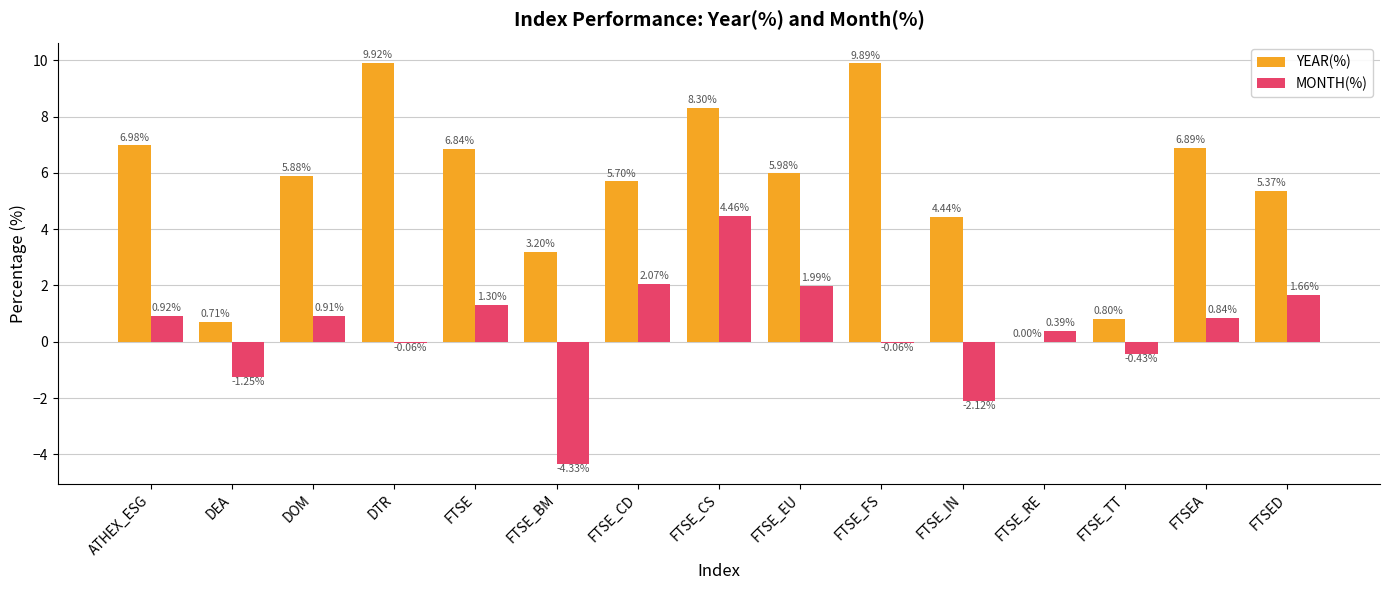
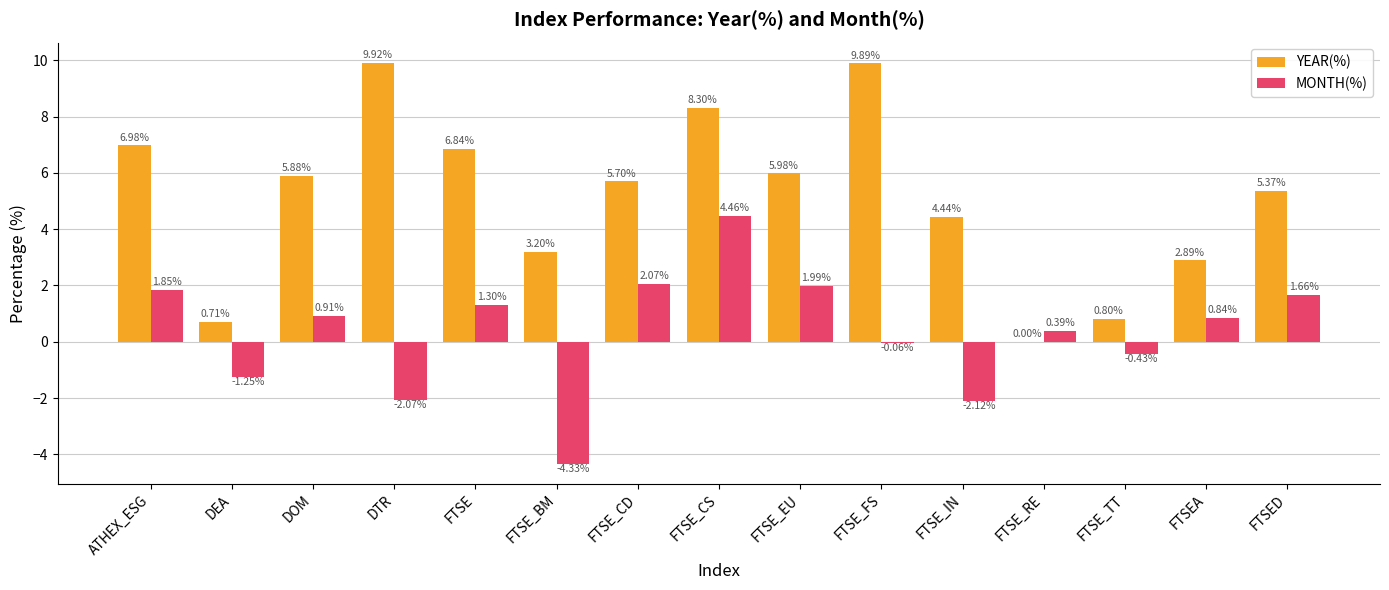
  {
    "YEAR(%)": {
      "ATHEX_ESG": "6.98%",
      "DEA": "0.71%",
      "DOM": "5.88%",
      "DTR": "9.92%",
      "FTSE": "6.84%",
      "FTSE_BM": "3.20%",
      "FTSE_CD": "5.70%",
      "FTSE_CS": "8.30%",
      "FTSE_EU": "5.98%",
      "FTSE_FS": "9.89%",
      "FTSE_IN": "4.44%",
      "FTSE_RE": "0.00%",
      "FTSE_TT": "0.80%",
-     "FTSEA": "6.89%",
+     "FTSEA": "2.89%",
      "FTSED": "5.37%"
    },
    "MONTH(%)": {
-     "ATHEX_ESG": "0.92%",
+     "ATHEX_ESG": "1.85%",
      "DEA": "-1.25%",
      "DOM": "0.91%",
-     "DTR": "-0.06%",
+     "DTR": "-2.07%",
      "FTSE": "1.30%",
      "FTSE_BM": "-4.33%",
      "FTSE_CD": "2.07%",
      "FTSE_CS": "4.46%",
      "FTSE_EU": "1.99%",
      "FTSE_FS": "-0.06%",
      "FTSE_IN": "-2.12%",
      "FTSE_RE": "0.39%",
      "FTSE_TT": "-0.43%",
      "FTSEA": "0.84%",
      "FTSED": "1.66%"
    }
  }
